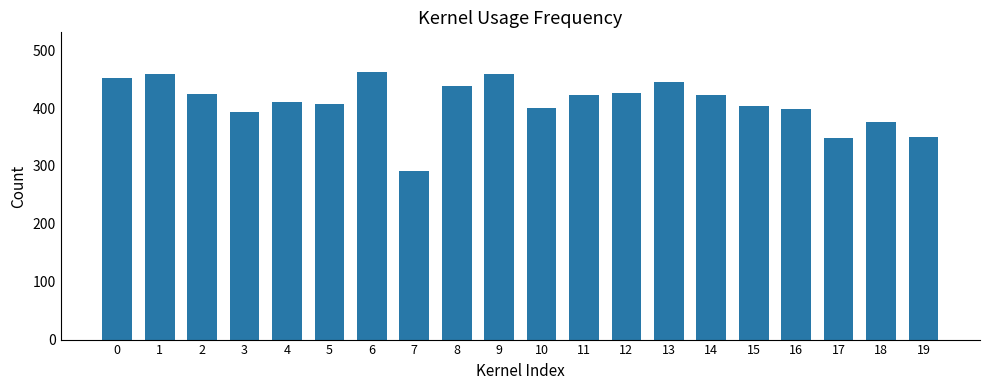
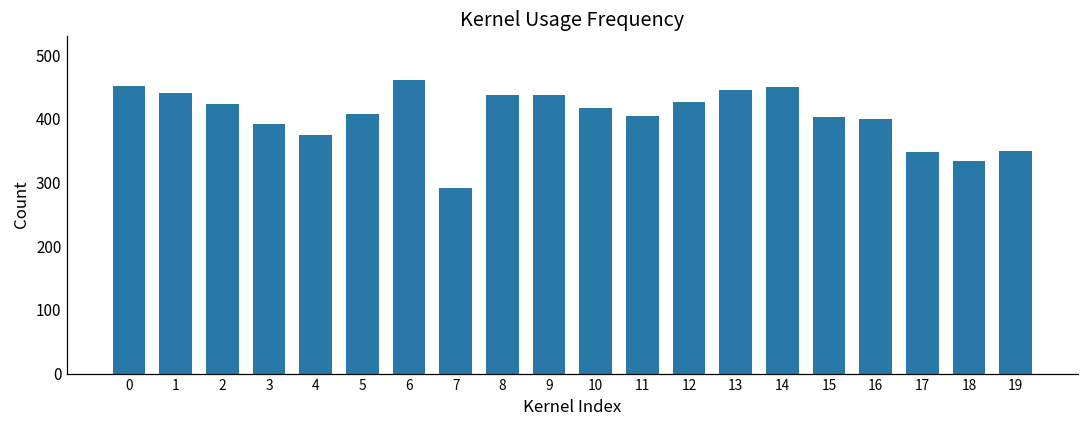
  {
    "0": 450,
-   "1": 460,
+   "1": 440,
    "2": 420,
    "3": 390,
-   "4": 410,
+   "4": 370,
    "5": 410,
    "6": 460,
    "7": 290,
    "8": 440,
-   "9": 460,
-   "10": 400,
-   "11": 420,
+   "9": 440,
+   "10": 420,
+   "11": 400,
    "12": 430,
    "13": 450,
-   "14": 420,
+   "14": 450,
    "15": 400,
    "16": 400,
    "17": 350,
-   "18": 380,
+   "18": 330,
    "19": 350
  }
